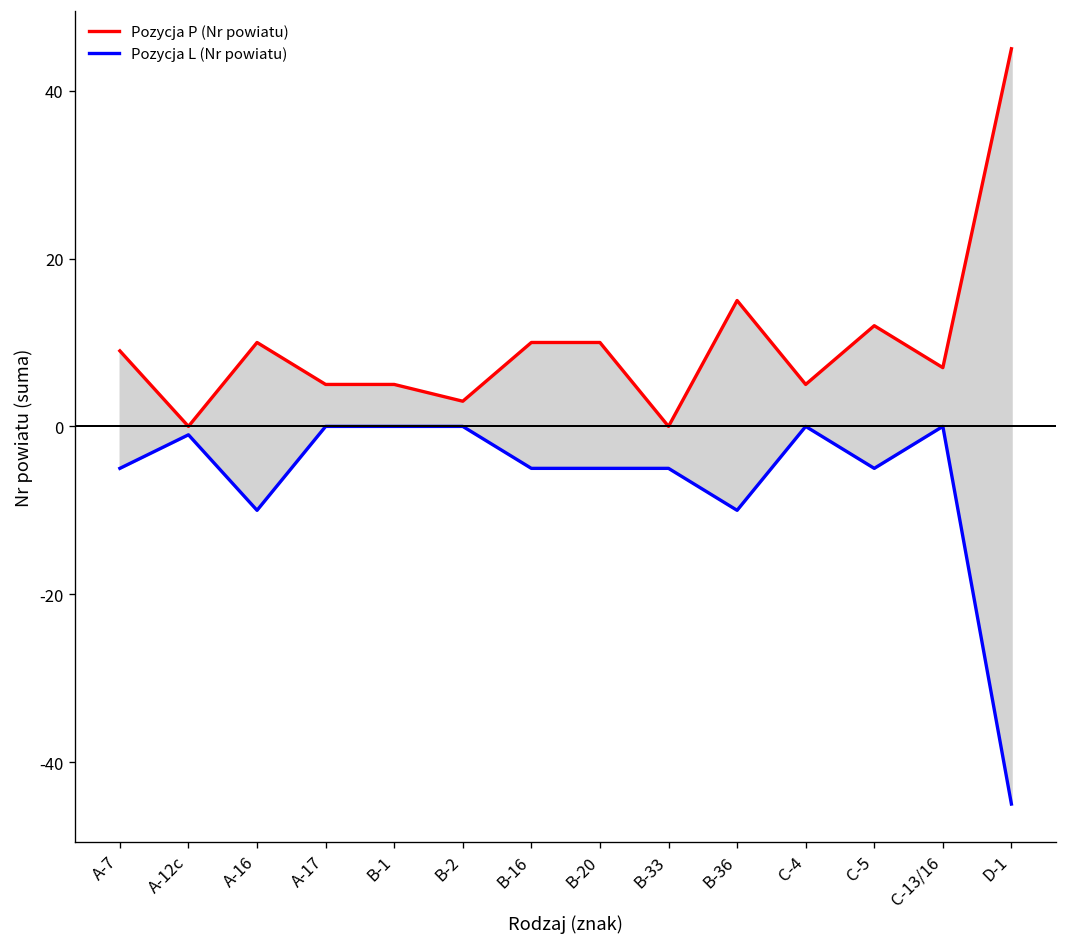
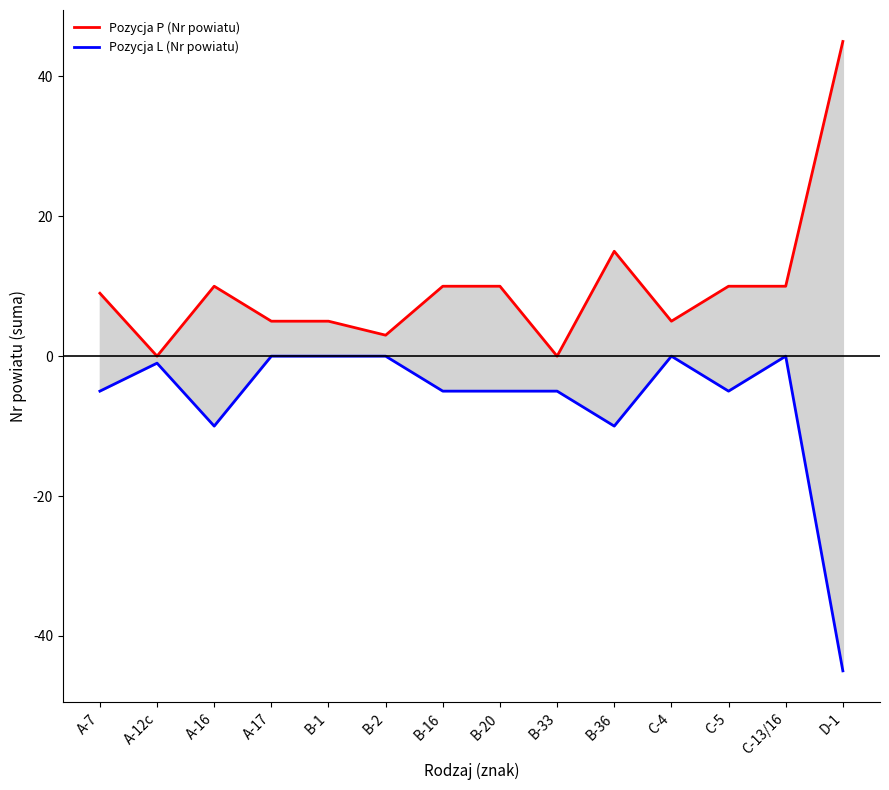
  {
    "Pozycja P (Nr powiatu)": {
      "A-7": 9,
      "A-12c": 0,
      "A-16": 10,
      "A-17": 5,
      "B-1": 5,
      "B-2": 3,
      "B-16": 10,
      "B-20": 10,
      "B-33": 0,
      "B-36": 15,
      "C-4": 5,
-     "C-5": 12,
-     "C-13/16": 7,
+     "C-5": 10,
+     "C-13/16": 10,
      "D-1": 45
    },
    "Pozycja L (Nr powiatu)": {
      "A-7": -5,
      "A-12c": -1,
      "A-16": -10,
      "A-17": 0,
      "B-1": 0,
      "B-2": 0,
      "B-16": -5,
      "B-20": -5,
      "B-33": -5,
      "B-36": -10,
      "C-4": 0,
      "C-5": -5,
      "C-13/16": 0,
      "D-1": -45
    }
  }
